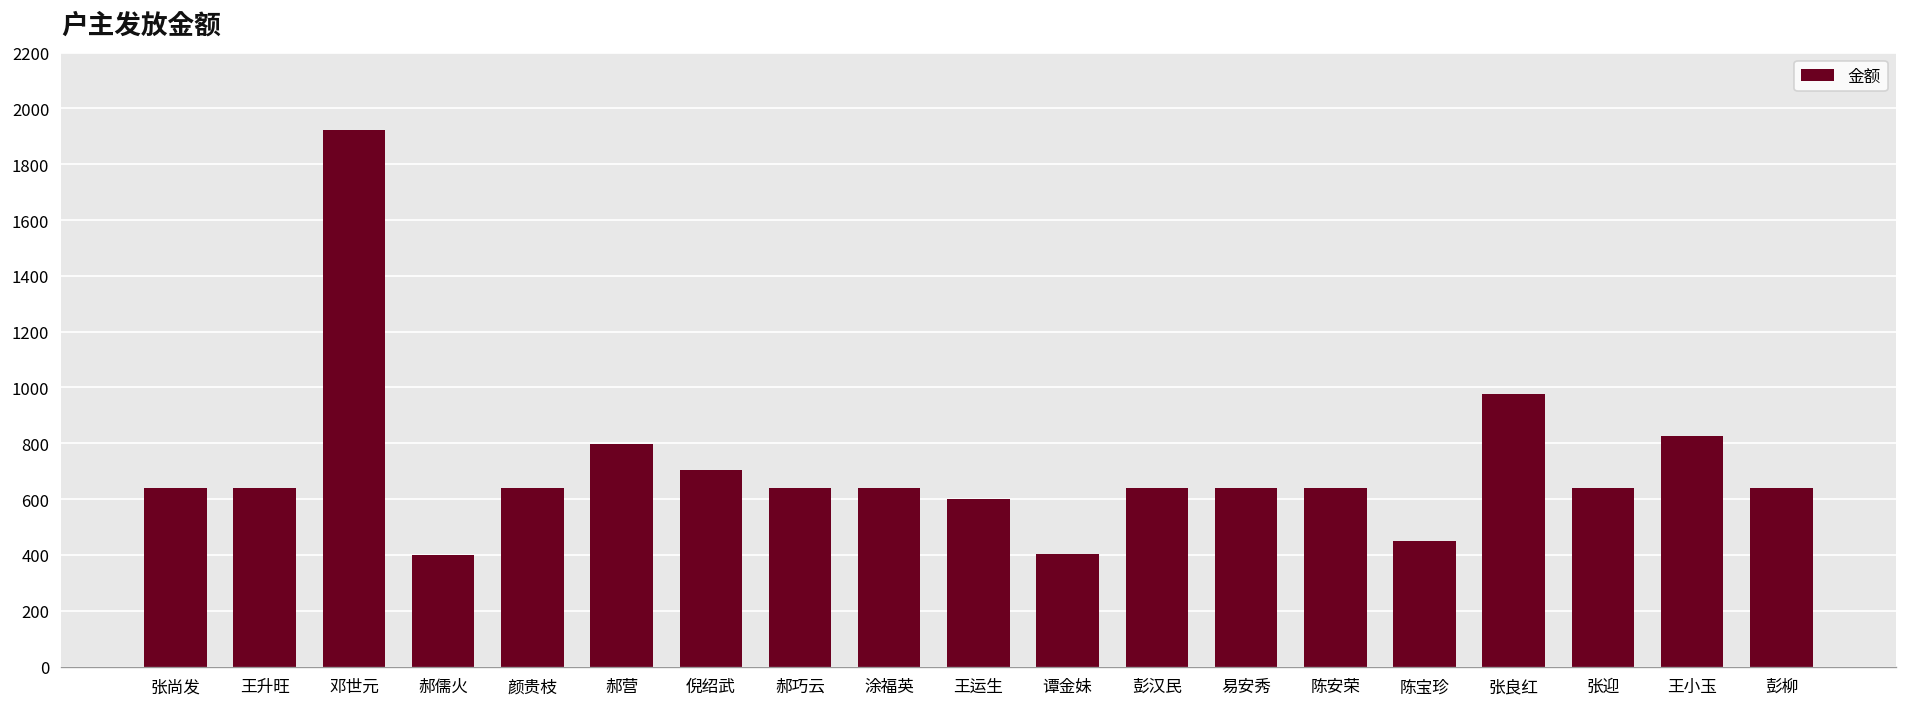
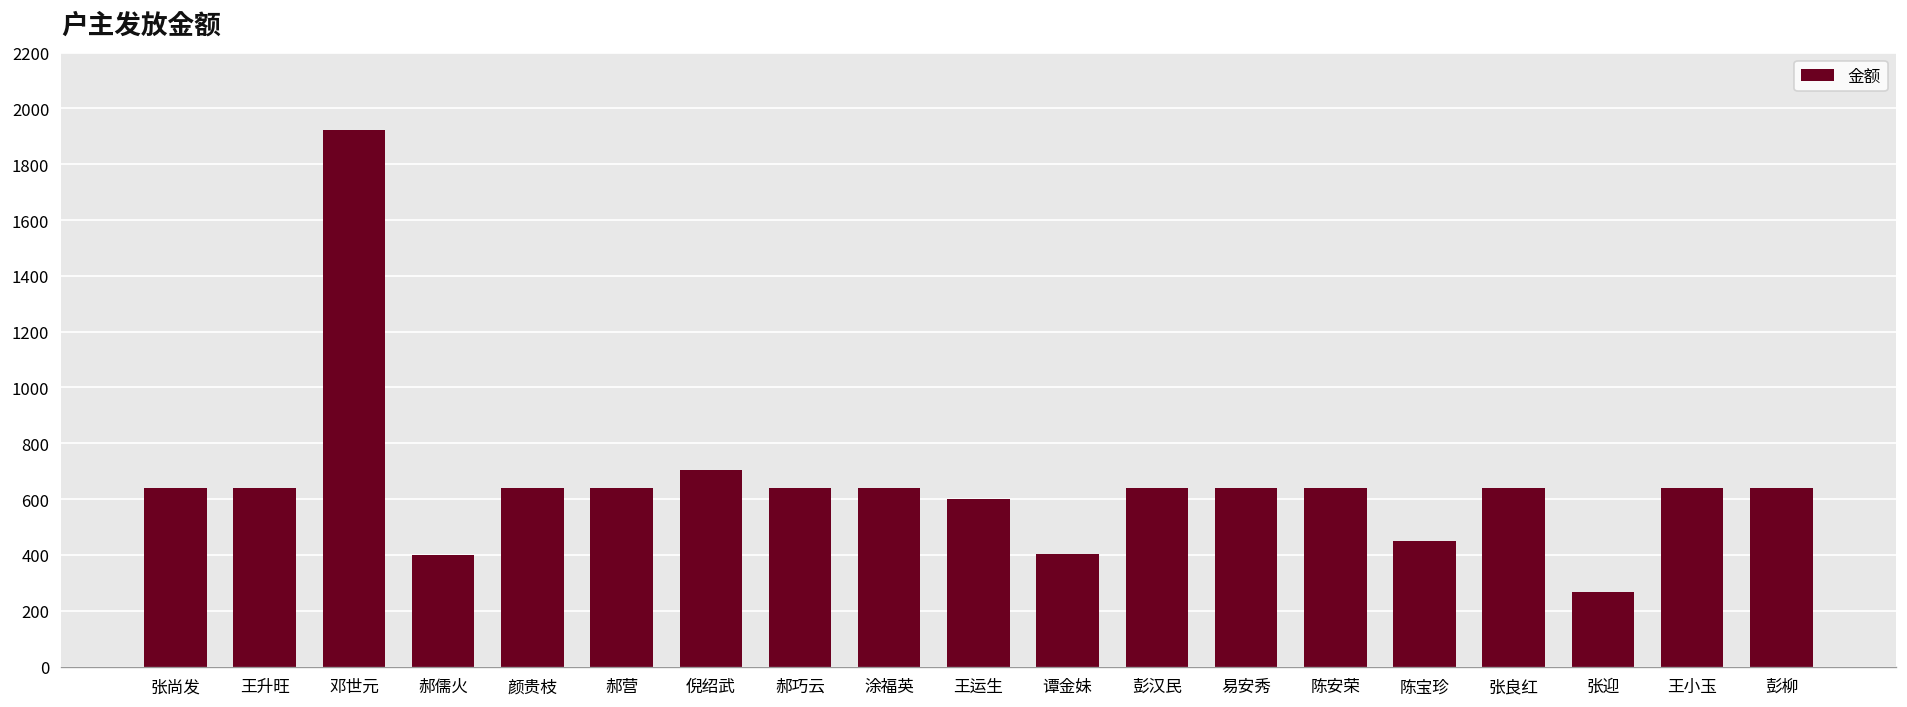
  {
    "张尚发": 640,
    "王升旺": 640,
    "邓世元": 1920,
    "郝儒火": 400,
    "颜贵枝": 640,
-   "郝营": 800,
+   "郝营": 640,
    "倪绍武": 710,
    "郝巧云": 640,
    "涂福英": 640,
    "王运生": 600,
    "谭金妹": 400,
    "彭汉民": 640,
    "易安秀": 640,
    "陈安荣": 640,
    "陈宝珍": 450,
-   "张良红": 980,
-   "张迎": 640,
-   "王小玉": 830,
+   "张良红": 640,
+   "张迎": 270,
+   "王小玉": 640,
    "彭柳": 640
  }
